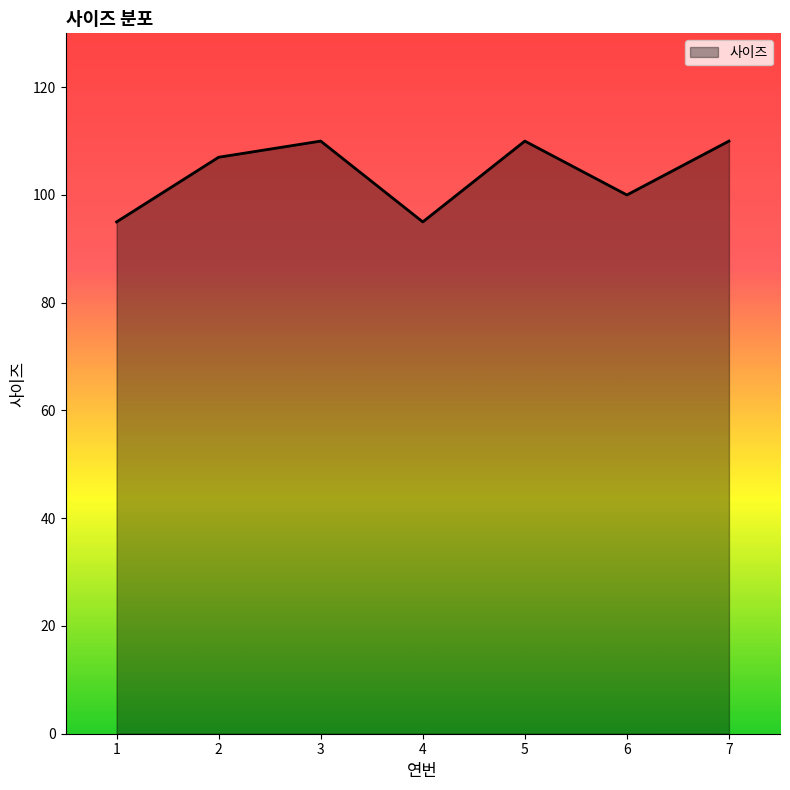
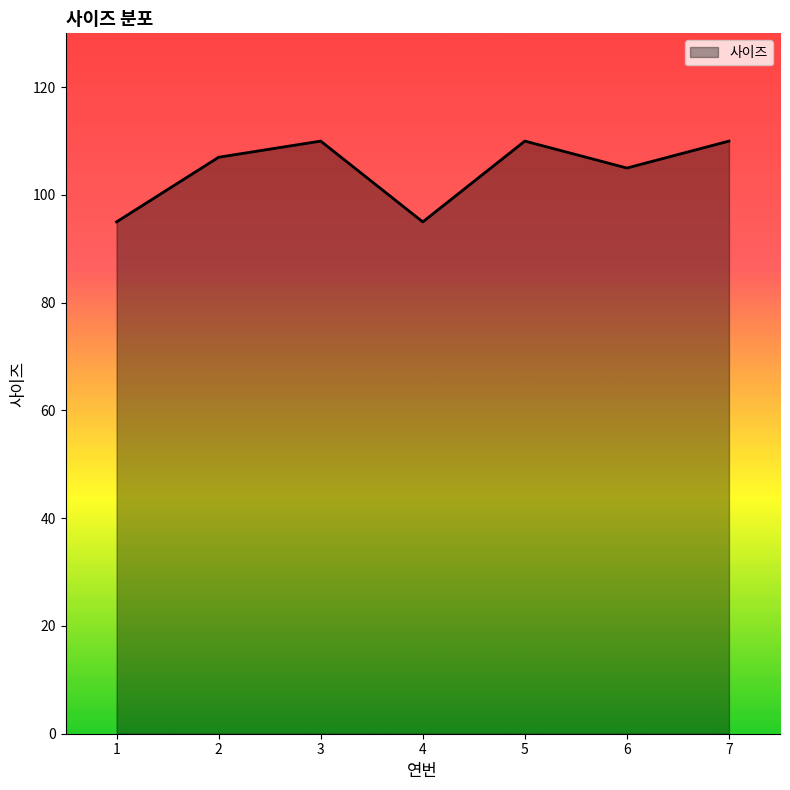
  {
    "1": 95,
    "2": 107,
    "3": 110,
    "4": 95,
    "5": 110,
-   "6": 100,
+   "6": 105,
    "7": 110
  }
